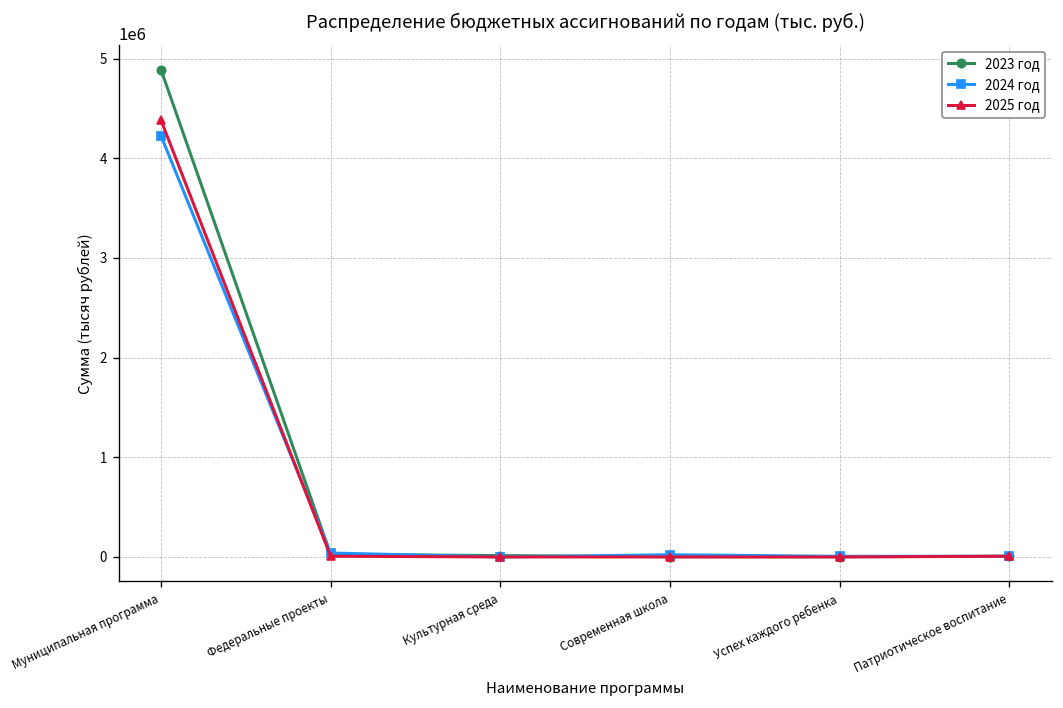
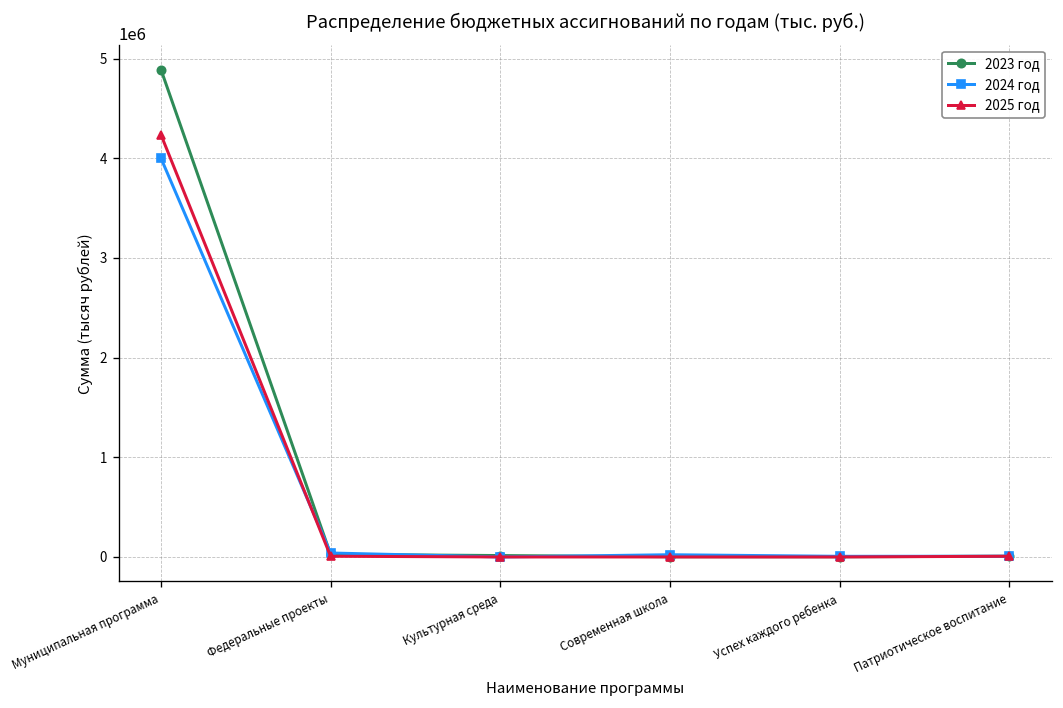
  {
    "2023 год": {
      "Муниципальная программа": 4900000
    },
    "2024 год": {
-     "Муниципальная программа": 4200000
+     "Муниципальная программа": 4000000
    },
    "2025 год": {
-     "Муниципальная программа": 4400000
+     "Муниципальная программа": 4200000
    }
  }
